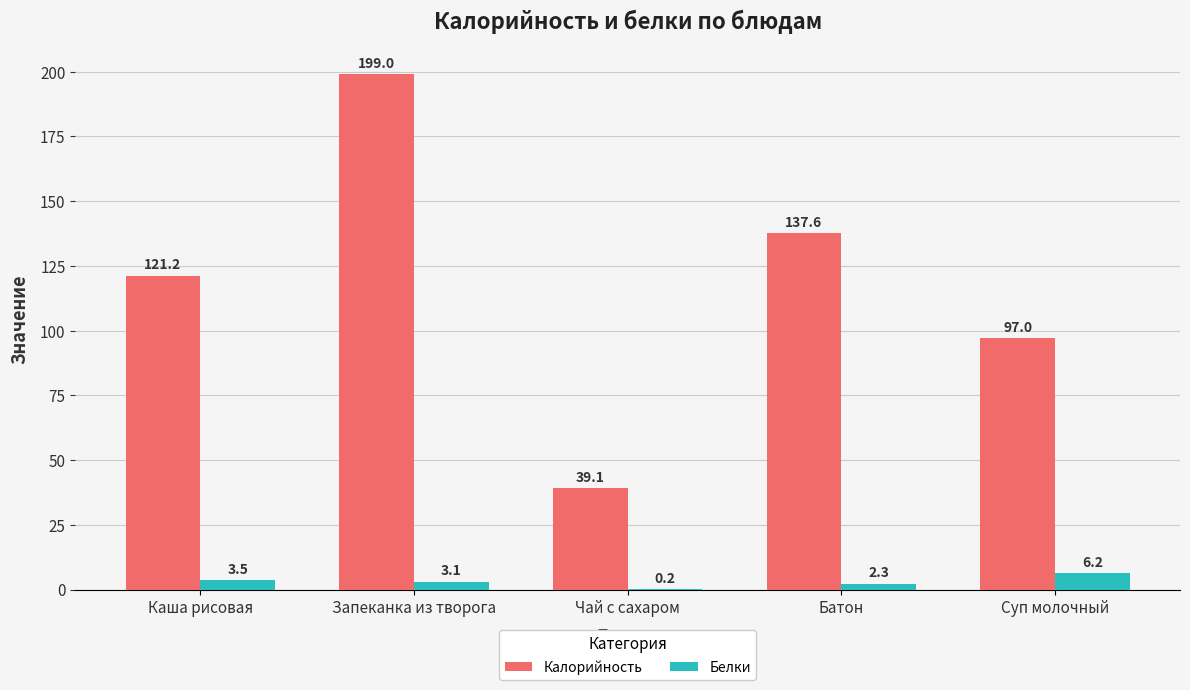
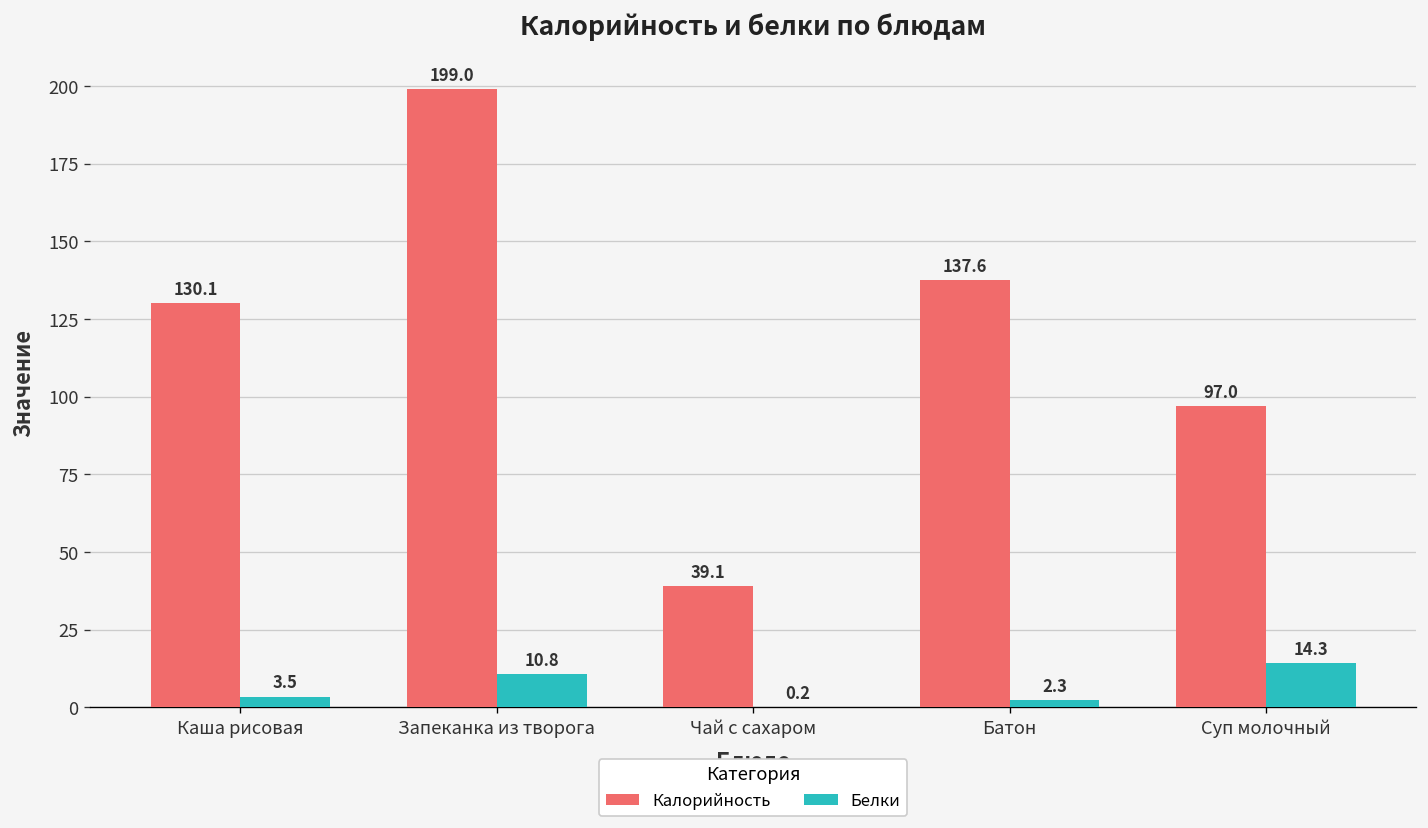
  {
    "Калорийность": {
-     "Каша рисовая": 121.2,
+     "Каша рисовая": 130.1,
      "Запеканка из творога": 199.0,
      "Чай с сахаром": 39.1,
      "Батон": 137.6,
      "Суп молочный": 97.0
    },
    "Белки": {
      "Каша рисовая": 3.5,
-     "Запеканка из творога": 3.1,
+     "Запеканка из творога": 10.8,
      "Чай с сахаром": 0.2,
      "Батон": 2.3,
-     "Суп молочный": 6.2
+     "Суп молочный": 14.3
    }
  }
